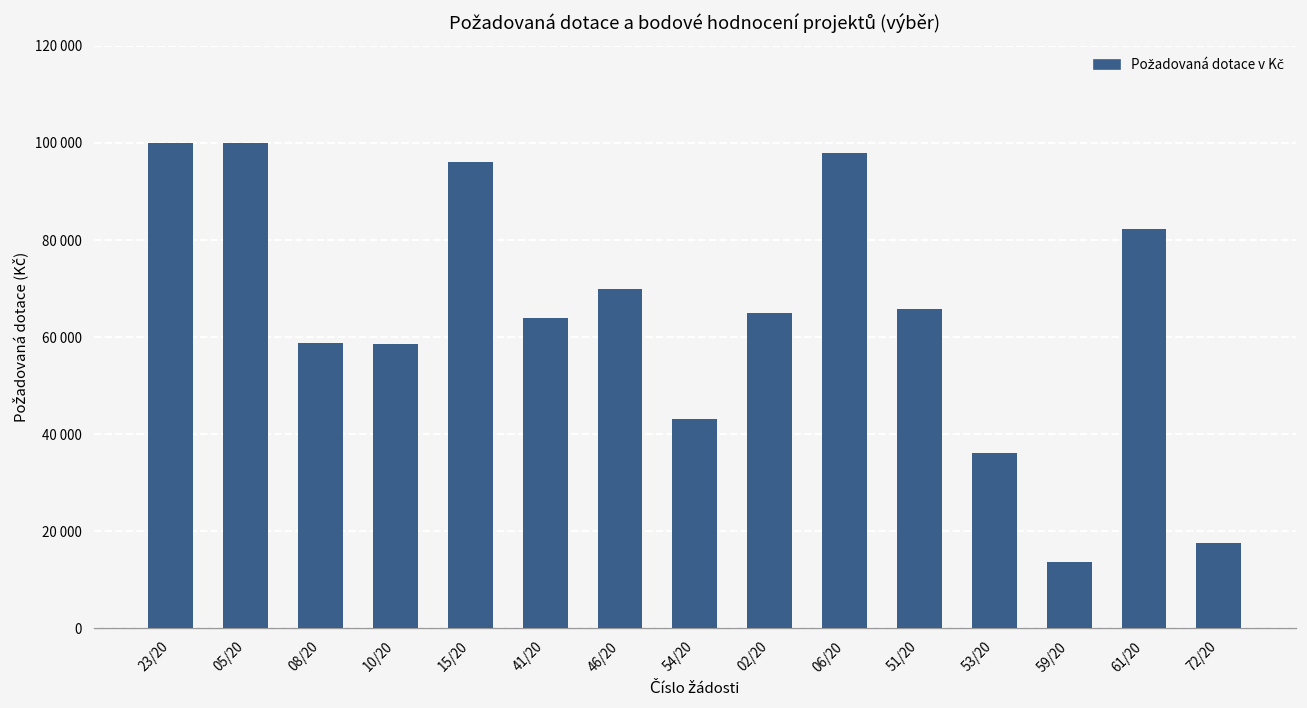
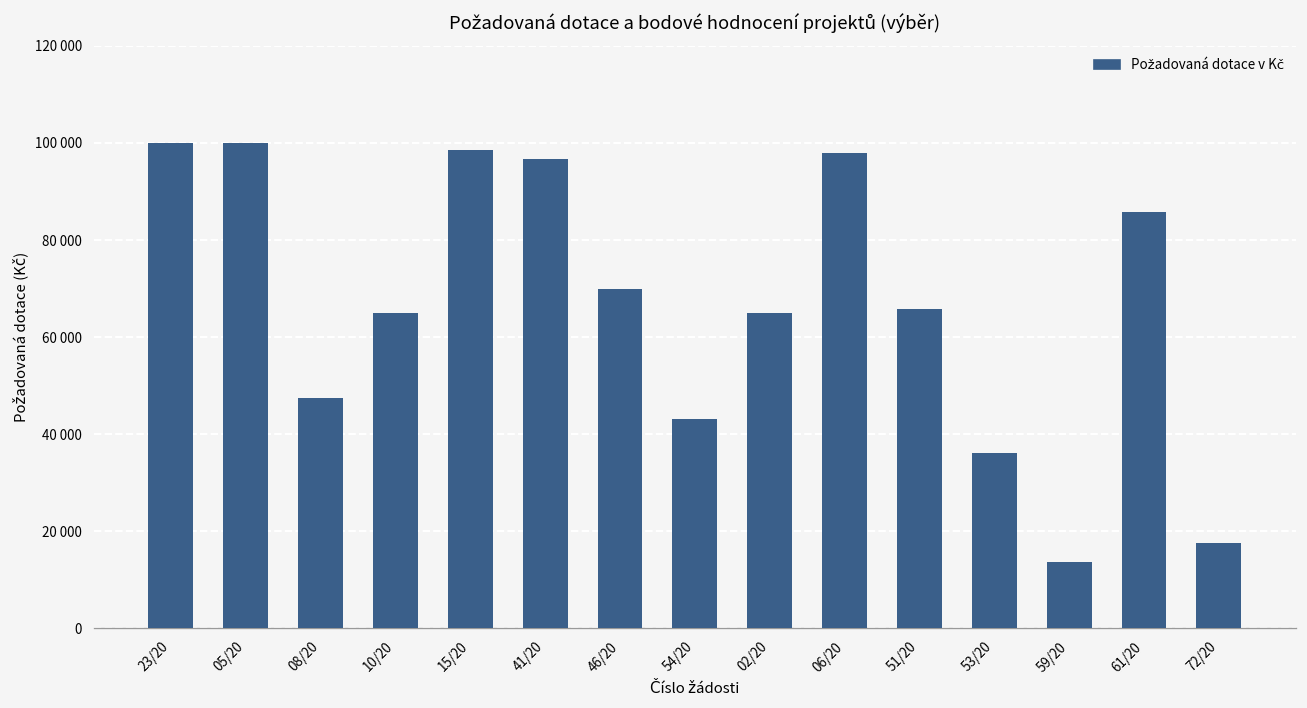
  {
    "23/20": 100000,
    "05/20": 100000,
-   "08/20": 59000,
-   "10/20": 59000,
-   "15/20": 96000,
-   "41/20": 64000,
+   "08/20": 48000,
+   "10/20": 65000,
+   "15/20": 99000,
+   "41/20": 97000,
    "46/20": 70000,
    "54/20": 43000,
    "02/20": 65000,
    "06/20": 98000,
    "51/20": 66000,
    "53/20": 36000,
    "59/20": 14000,
-   "61/20": 82000,
+   "61/20": 86000,
    "72/20": 18000
  }
